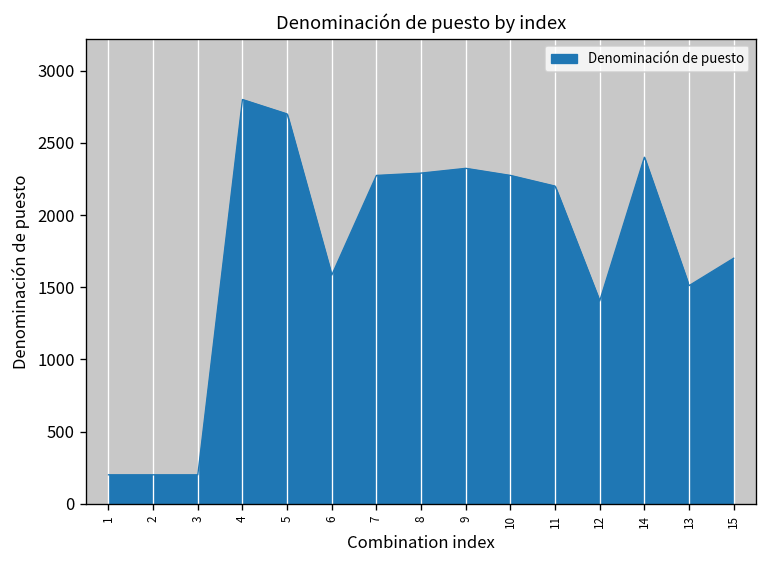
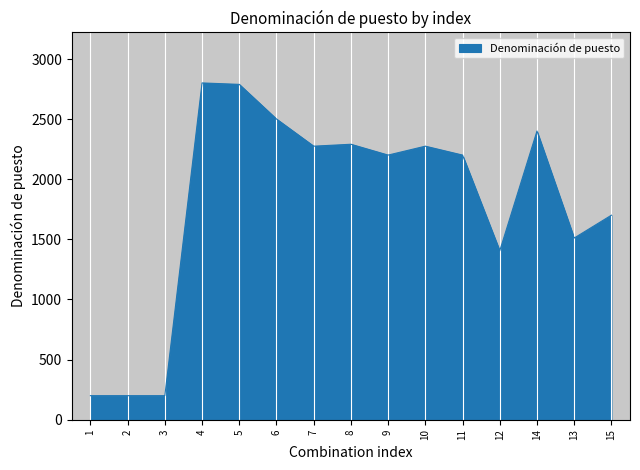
  {
    "1": 200,
    "2": 200,
    "3": 200,
    "4": 2800,
-   "5": 2700,
-   "6": 1580,
+   "5": 2790,
+   "6": 2500,
    "7": 2280,
    "8": 2290,
-   "9": 2320,
+   "9": 2200,
    "10": 2280,
    "11": 2200,
    "12": 1410,
    "14": 2400,
    "13": 1510,
    "15": 1700
  }
